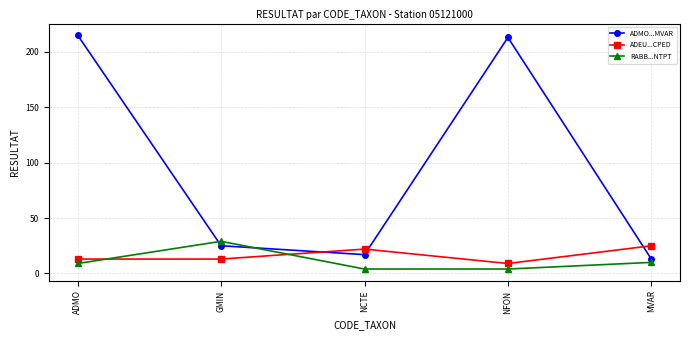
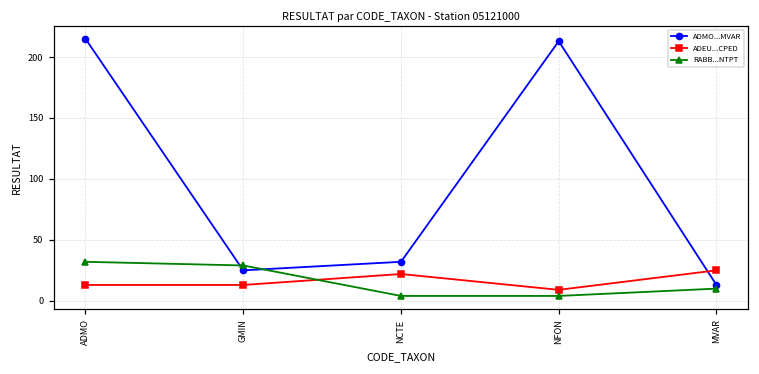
  {
    "ADMO...MVAR": {
      "ADMO": 215,
      "GMIN": 25,
-     "NCTE": 17,
+     "NCTE": 32,
      "NFON": 213,
      "MVAR": 13
    },
    "ADEU...CPED": {
      "ADMO": 13,
      "GMIN": 13,
      "NCTE": 22,
      "NFON": 9,
      "MVAR": 25
    },
    "RABB...NTPT": {
-     "ADMO": 9,
+     "ADMO": 32,
      "GMIN": 29,
      "NCTE": 4,
      "NFON": 4,
      "MVAR": 10
    }
  }
